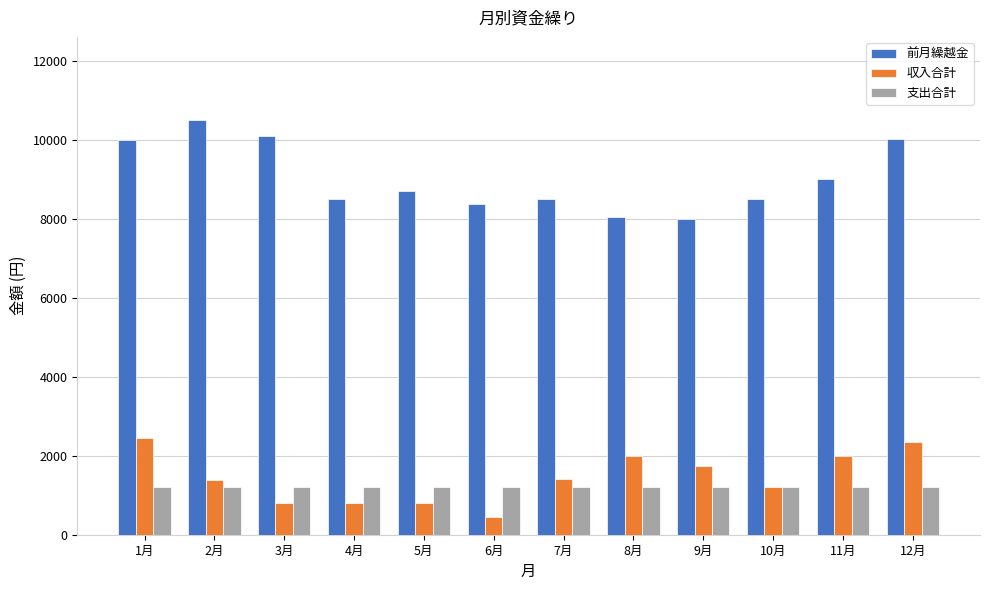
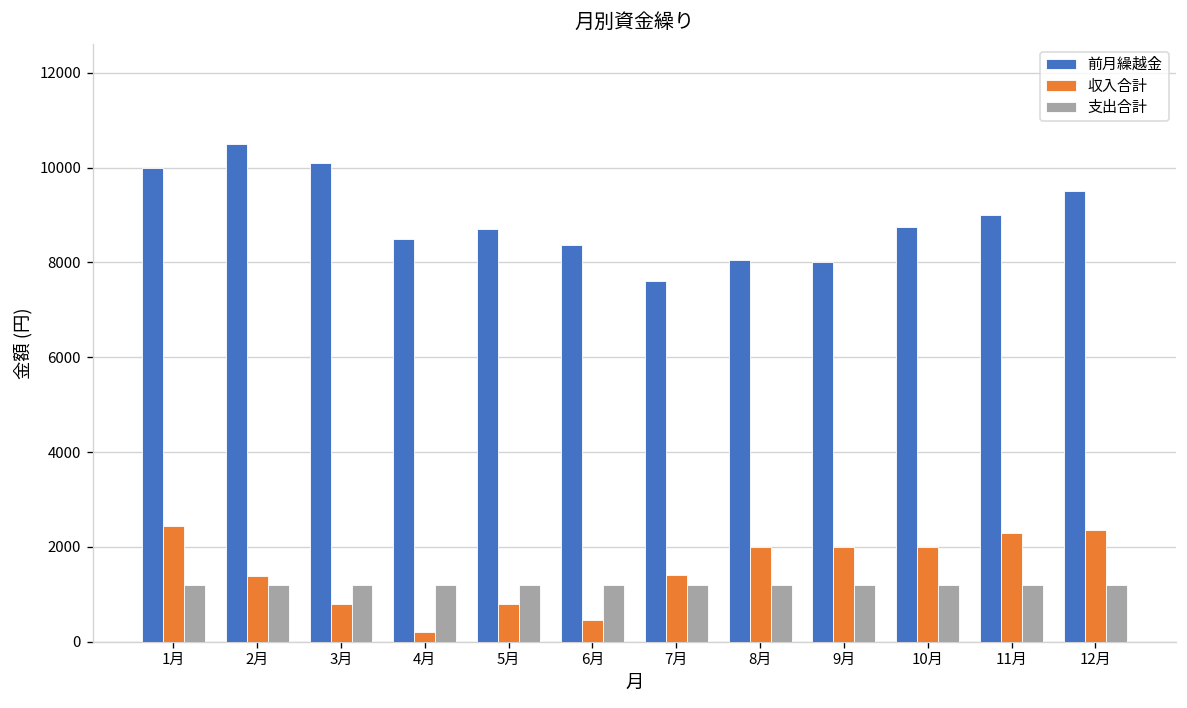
  {
    "前月繰越金": {
      "1月": 10000,
      "2月": 10500,
      "3月": 10100,
      "4月": 8500,
      "5月": 8700,
      "6月": 8400,
-     "7月": 8500,
+     "7月": 7600,
      "8月": 8000,
      "9月": 8000,
-     "10月": 8500,
+     "10月": 8700,
      "11月": 9000,
-     "12月": 10000
+     "12月": 9500
    },
    "収入合計": {
      "1月": 2400,
      "2月": 1400,
      "3月": 800,
-     "4月": 800,
+     "4月": 200,
      "5月": 800,
      "6月": 500,
      "7月": 1400,
      "8月": 2000,
-     "9月": 1700,
-     "10月": 1200,
-     "11月": 2000,
+     "9月": 2000,
+     "10月": 2000,
+     "11月": 2300,
      "12月": 2300
    },
    "支出合計": {
      "1月": 1200,
      "2月": 1200,
      "3月": 1200,
      "4月": 1200,
      "5月": 1200,
      "6月": 1200,
      "7月": 1200,
      "8月": 1200,
      "9月": 1200,
      "10月": 1200,
      "11月": 1200,
      "12月": 1200
    }
  }
